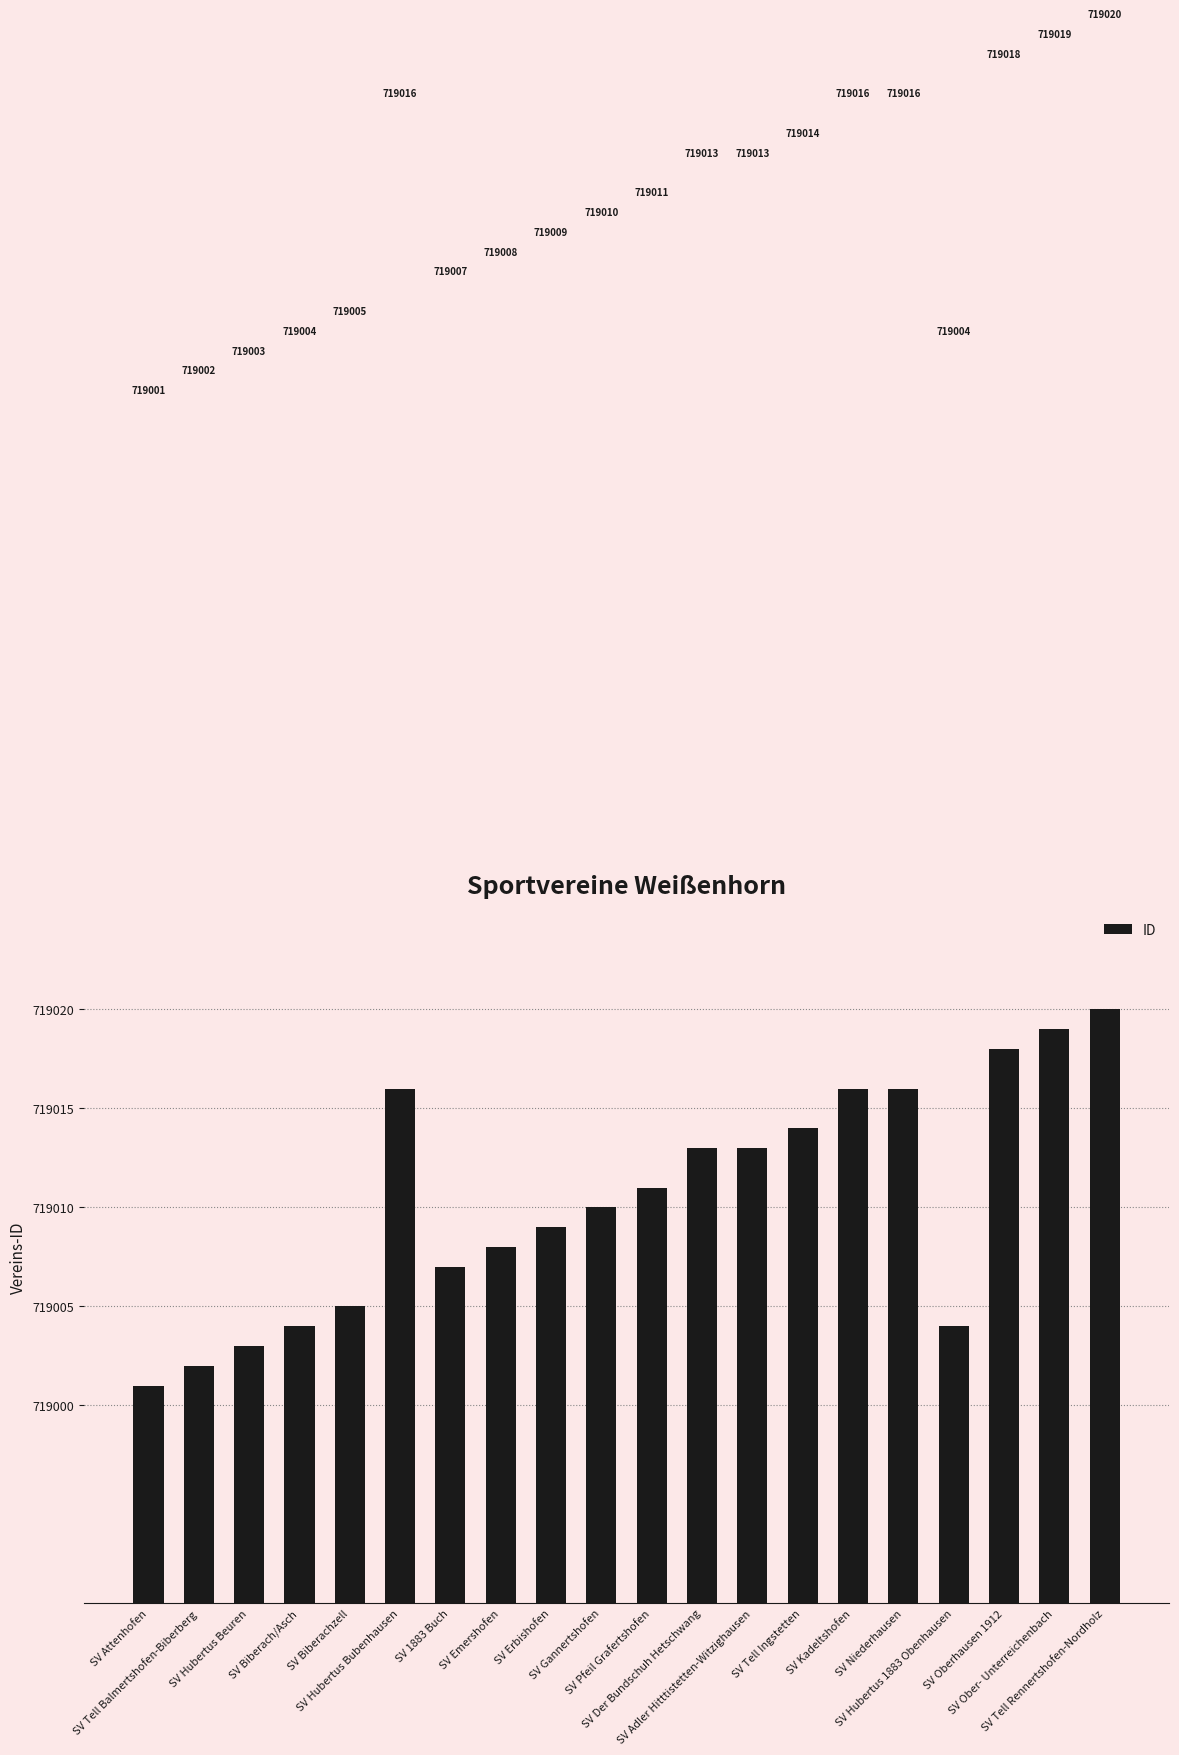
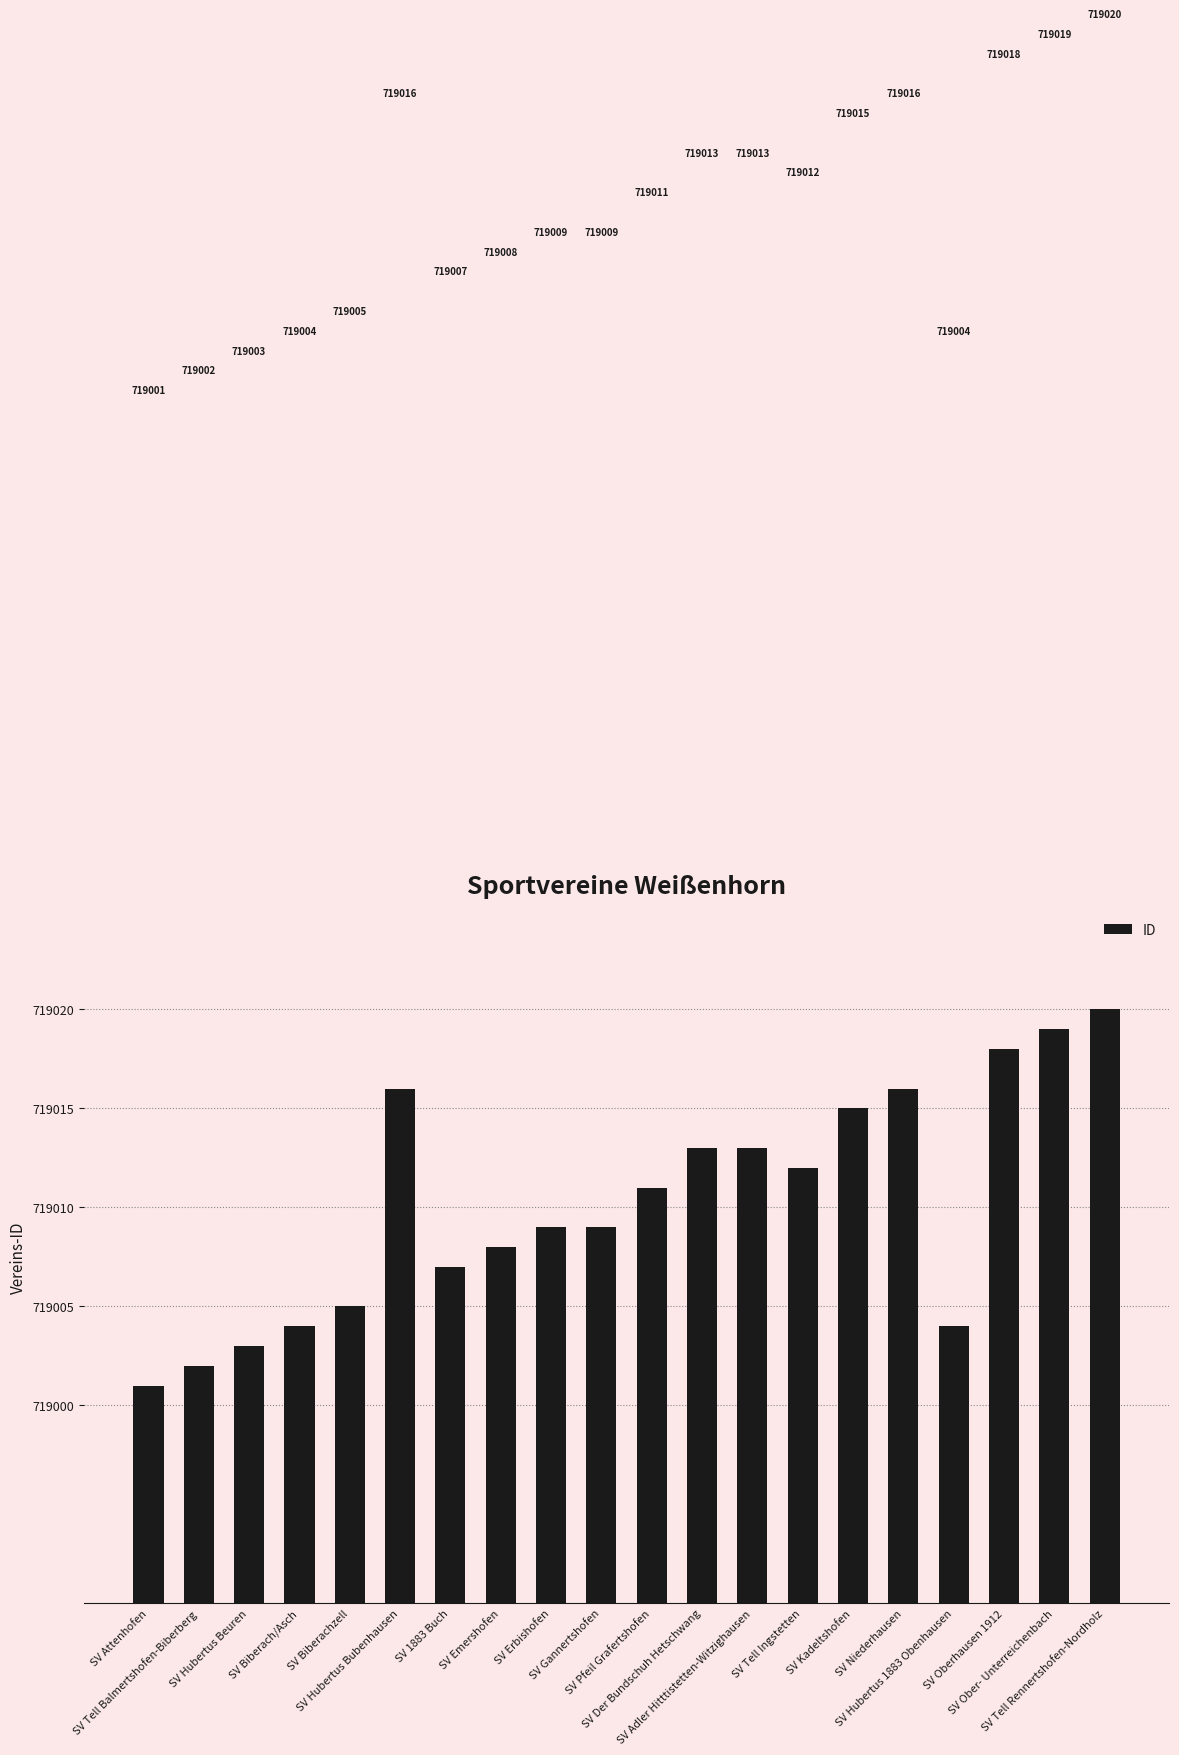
  {
-   "SV Gannertshofen": 719010,
-   "SV Tell Ingstetten": 719014,
-   "SV Kadeltshofen": 719016
+   "SV Gannertshofen": 719009,
+   "SV Tell Ingstetten": 719012,
+   "SV Kadeltshofen": 719015
  }
